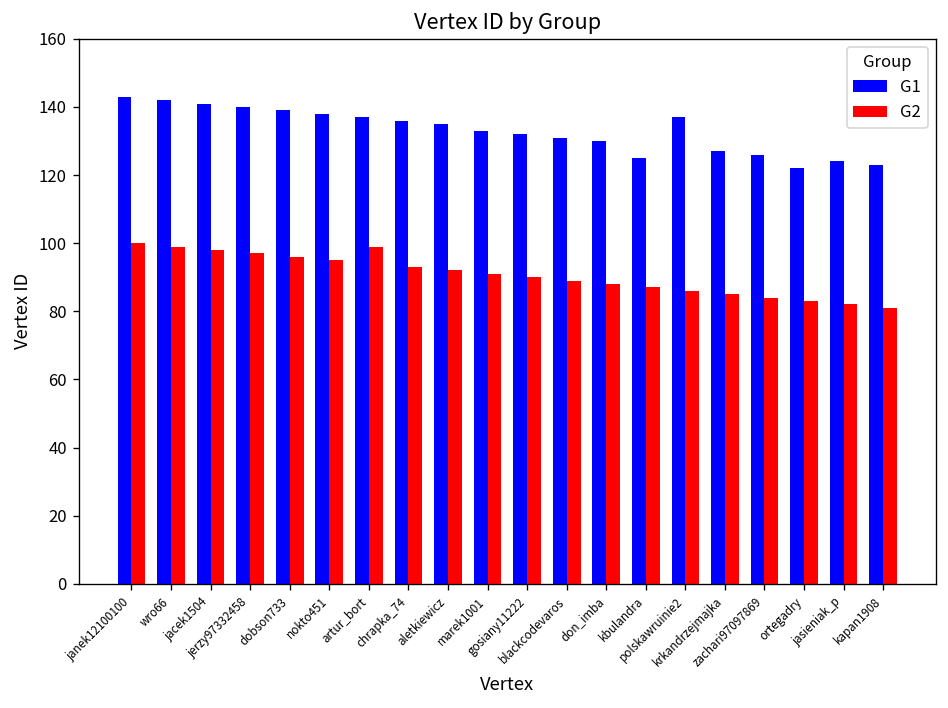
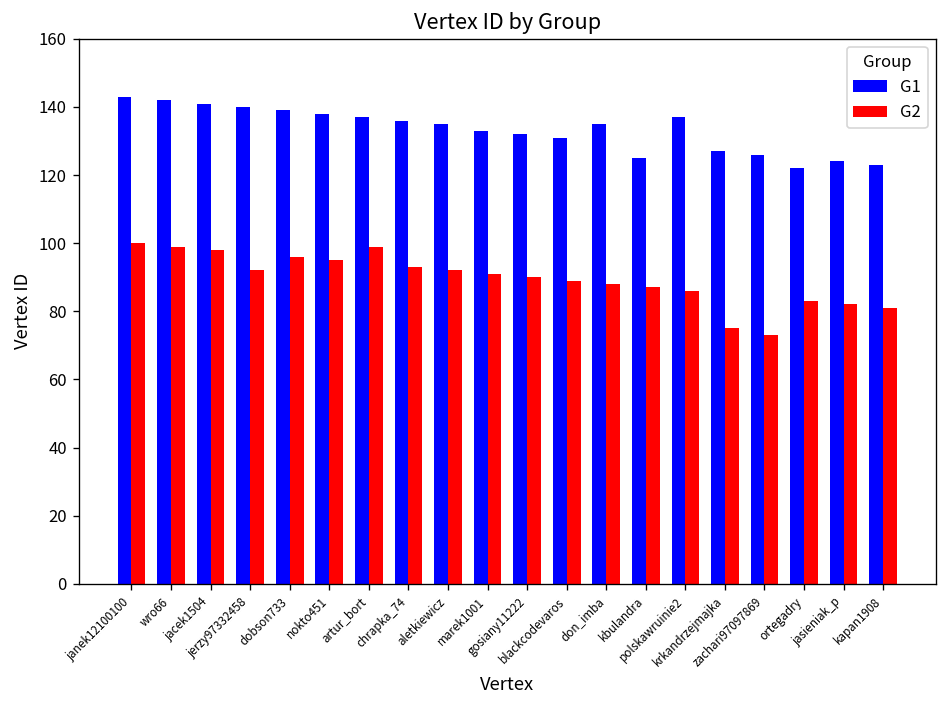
  {
    "G1": {
      "janek12100100": 143,
      "wro66": 142,
      "jacek1504": 141,
      "jerzy97332458": 140,
      "dobson733": 139,
      "nokto451": 138,
      "artur_bort": 137,
      "chrapka_74": 136,
      "aletkiewicz": 135,
      "marek1001": 133,
      "gosiany11222": 132,
      "blackcodevaros": 131,
-     "don_imba": 130,
+     "don_imba": 135,
      "kbulandra": 125,
      "polskawruinie2": 137,
      "krkandrzejmajka": 127,
      "zachari97097869": 126,
      "ortegadry": 122,
      "jasieniak_p": 124,
      "kapan1908": 123
    },
    "G2": {
      "janek12100100": 100,
      "wro66": 99,
      "jacek1504": 98,
-     "jerzy97332458": 97,
+     "jerzy97332458": 92,
      "dobson733": 96,
      "nokto451": 95,
      "artur_bort": 99,
      "chrapka_74": 93,
      "aletkiewicz": 92,
      "marek1001": 91,
      "gosiany11222": 90,
      "blackcodevaros": 89,
      "don_imba": 88,
      "kbulandra": 87,
      "polskawruinie2": 86,
-     "krkandrzejmajka": 85,
-     "zachari97097869": 84,
+     "krkandrzejmajka": 75,
+     "zachari97097869": 73,
      "ortegadry": 83,
      "jasieniak_p": 82,
      "kapan1908": 81
    }
  }
